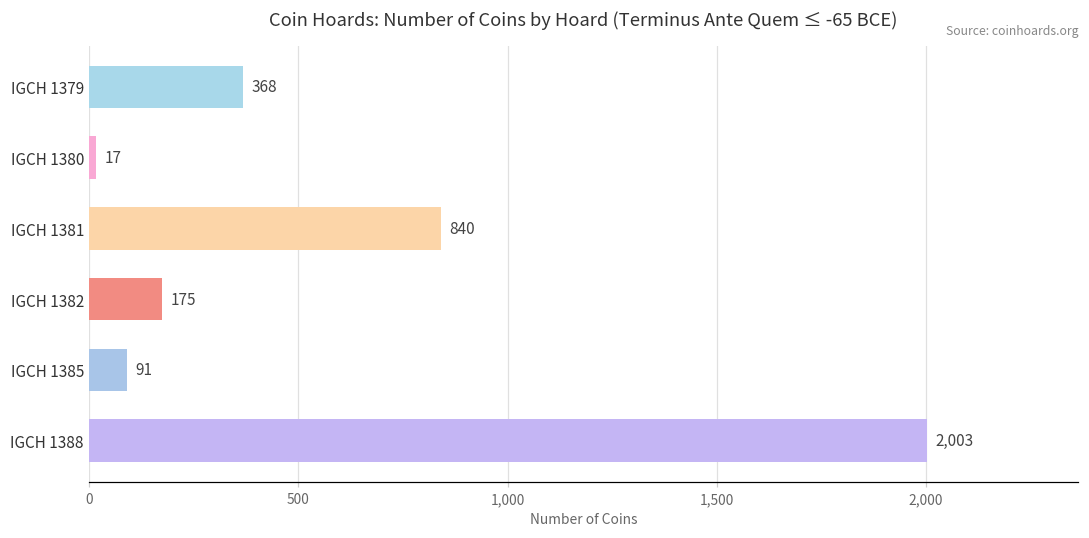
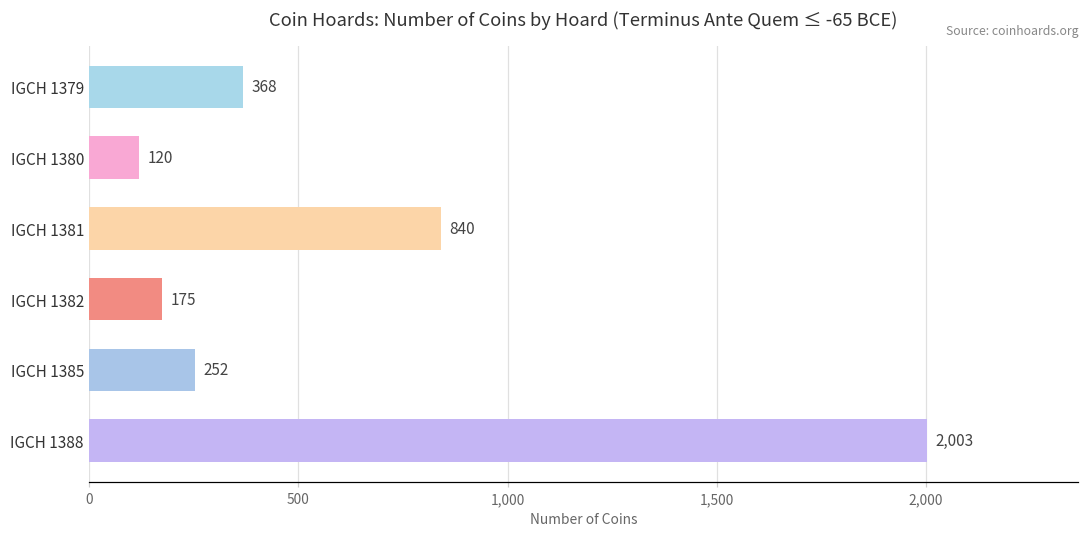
  {
    "IGCH 1379": "368",
-   "IGCH 1380": "17",
+   "IGCH 1380": "120",
    "IGCH 1381": "840",
    "IGCH 1382": "175",
-   "IGCH 1385": "91",
+   "IGCH 1385": "252",
    "IGCH 1388": "2,003"
  }
